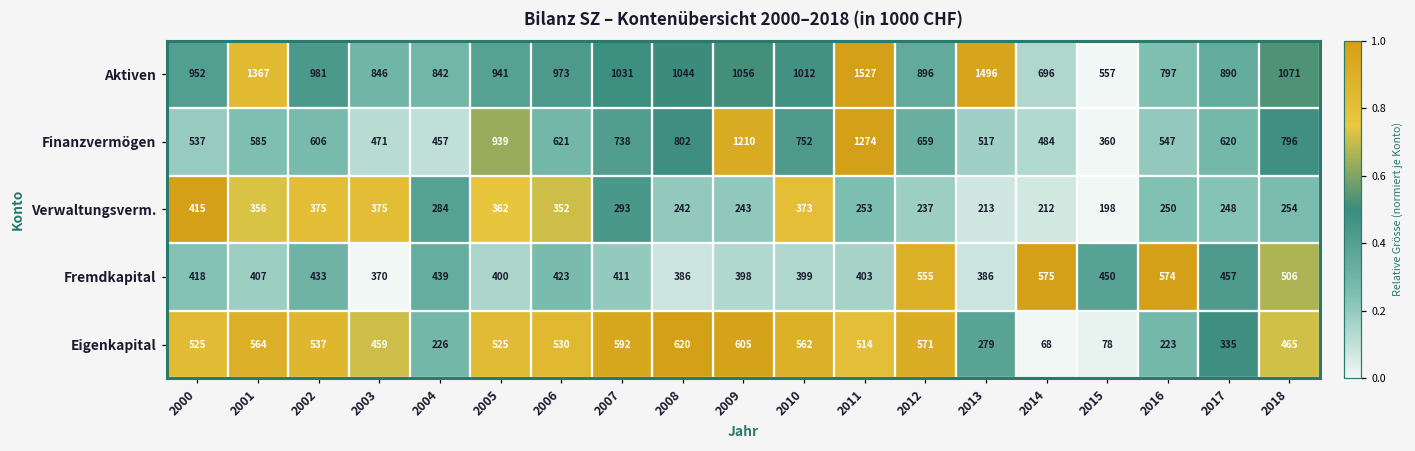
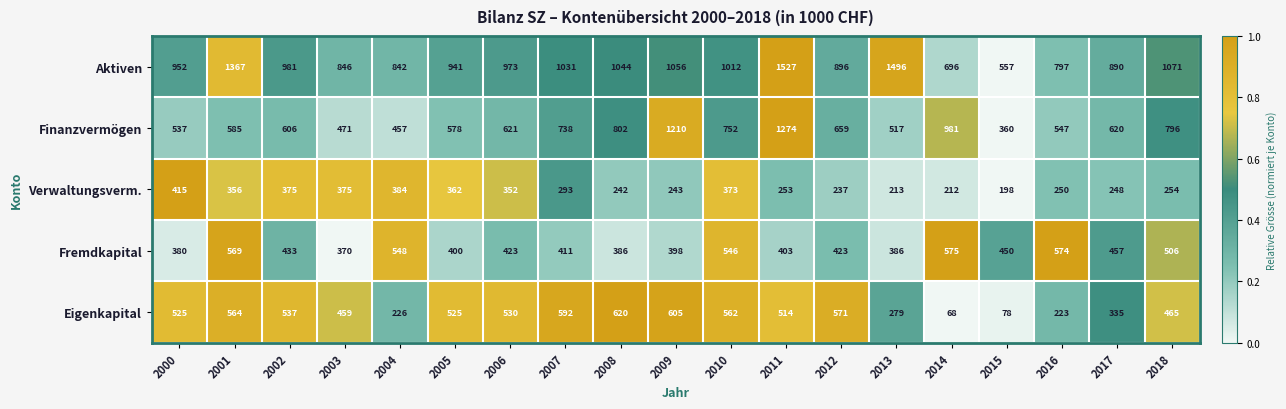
  {
    "Aktiven": {
      "2000": 952,
      "2001": 1367,
      "2002": 981,
      "2003": 846,
      "2004": 842,
      "2005": 941,
      "2006": 973,
      "2007": 1031,
      "2008": 1044,
      "2009": 1056,
      "2010": 1012,
      "2011": 1527,
      "2012": 896,
      "2013": 1496,
      "2014": 696,
      "2015": 557,
      "2016": 797,
      "2017": 890,
      "2018": 1071
    },
    "Finanzvermögen": {
      "2000": 537,
      "2001": 585,
      "2002": 606,
      "2003": 471,
      "2004": 457,
-     "2005": 939,
+     "2005": 578,
      "2006": 621,
      "2007": 738,
      "2008": 802,
      "2009": 1210,
      "2010": 752,
      "2011": 1274,
      "2012": 659,
      "2013": 517,
-     "2014": 484,
+     "2014": 981,
      "2015": 360,
      "2016": 547,
      "2017": 620,
      "2018": 796
    },
    "Verwaltungsverm.": {
      "2000": 415,
      "2001": 356,
      "2002": 375,
      "2003": 375,
-     "2004": 284,
+     "2004": 384,
      "2005": 362,
      "2006": 352,
      "2007": 293,
      "2008": 242,
      "2009": 243,
      "2010": 373,
      "2011": 253,
      "2012": 237,
      "2013": 213,
      "2014": 212,
      "2015": 198,
      "2016": 250,
      "2017": 248,
      "2018": 254
    },
    "Fremdkapital": {
-     "2000": 418,
-     "2001": 407,
+     "2000": 380,
+     "2001": 569,
      "2002": 433,
      "2003": 370,
-     "2004": 439,
+     "2004": 548,
      "2005": 400,
      "2006": 423,
      "2007": 411,
      "2008": 386,
      "2009": 398,
-     "2010": 399,
+     "2010": 546,
      "2011": 403,
-     "2012": 555,
+     "2012": 423,
      "2013": 386,
      "2014": 575,
      "2015": 450,
      "2016": 574,
      "2017": 457,
      "2018": 506
    },
    "Eigenkapital": {
      "2000": 525,
      "2001": 564,
      "2002": 537,
      "2003": 459,
      "2004": 226,
      "2005": 525,
      "2006": 530,
      "2007": 592,
      "2008": 620,
      "2009": 605,
      "2010": 562,
      "2011": 514,
      "2012": 571,
      "2013": 279,
      "2014": 68,
      "2015": 78,
      "2016": 223,
      "2017": 335,
      "2018": 465
    }
  }
